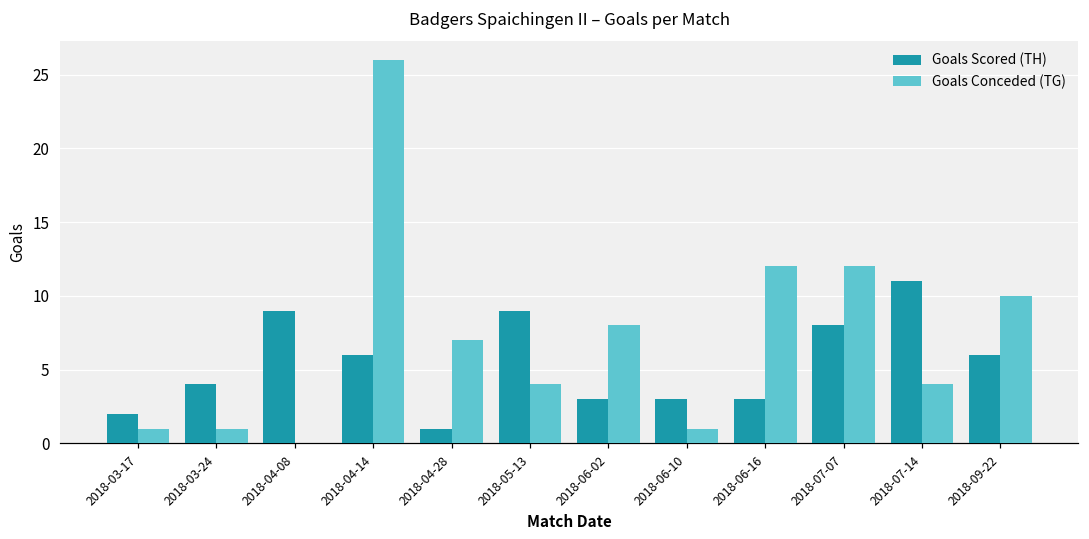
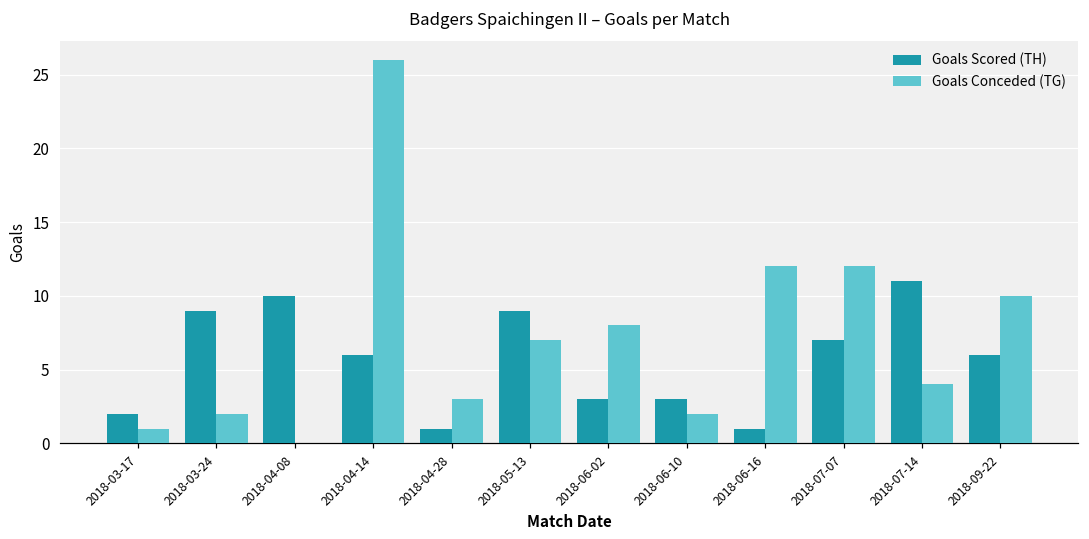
  {
    "Goals Scored (TH)": {
      "2018-03-17": 2,
-     "2018-03-24": 4,
-     "2018-04-08": 9,
+     "2018-03-24": 9,
+     "2018-04-08": 10,
      "2018-04-14": 6,
      "2018-04-28": 1,
      "2018-05-13": 9,
      "2018-06-02": 3,
      "2018-06-10": 3,
-     "2018-06-16": 3,
-     "2018-07-07": 8,
+     "2018-06-16": 1,
+     "2018-07-07": 7,
      "2018-07-14": 11,
      "2018-09-22": 6
    },
    "Goals Conceded (TG)": {
      "2018-03-17": 1,
-     "2018-03-24": 1,
+     "2018-03-24": 2,
      "2018-04-08": 0,
      "2018-04-14": 26,
-     "2018-04-28": 7,
-     "2018-05-13": 4,
+     "2018-04-28": 3,
+     "2018-05-13": 7,
      "2018-06-02": 8,
-     "2018-06-10": 1,
+     "2018-06-10": 2,
      "2018-06-16": 12,
      "2018-07-07": 12,
      "2018-07-14": 4,
      "2018-09-22": 10
    }
  }
